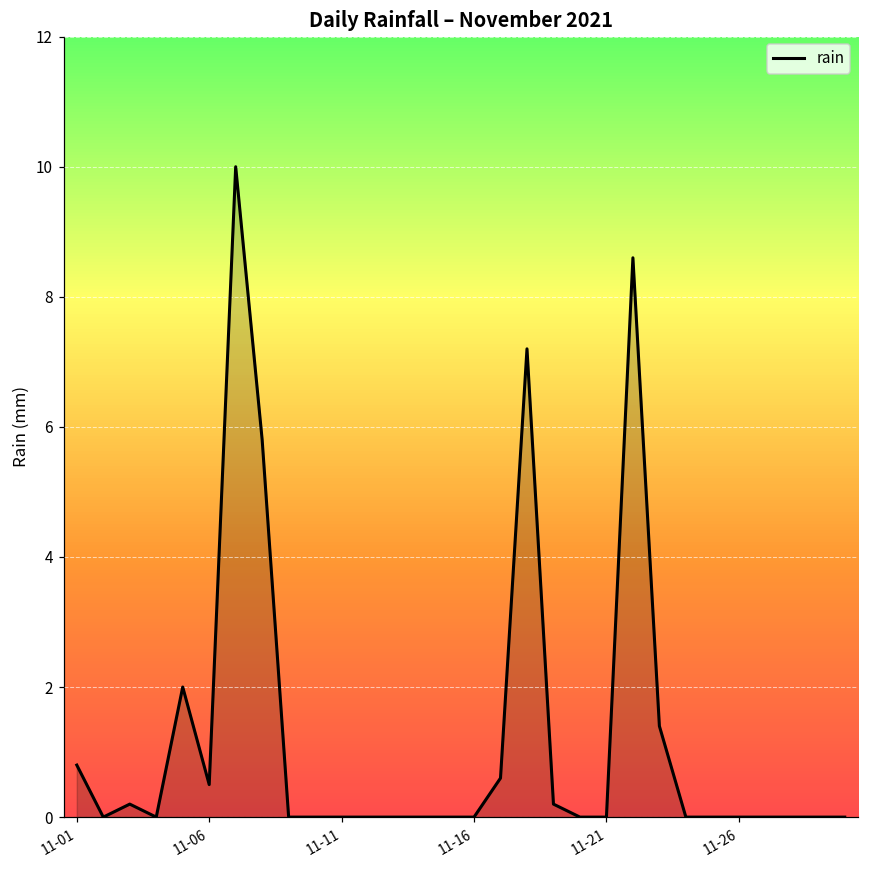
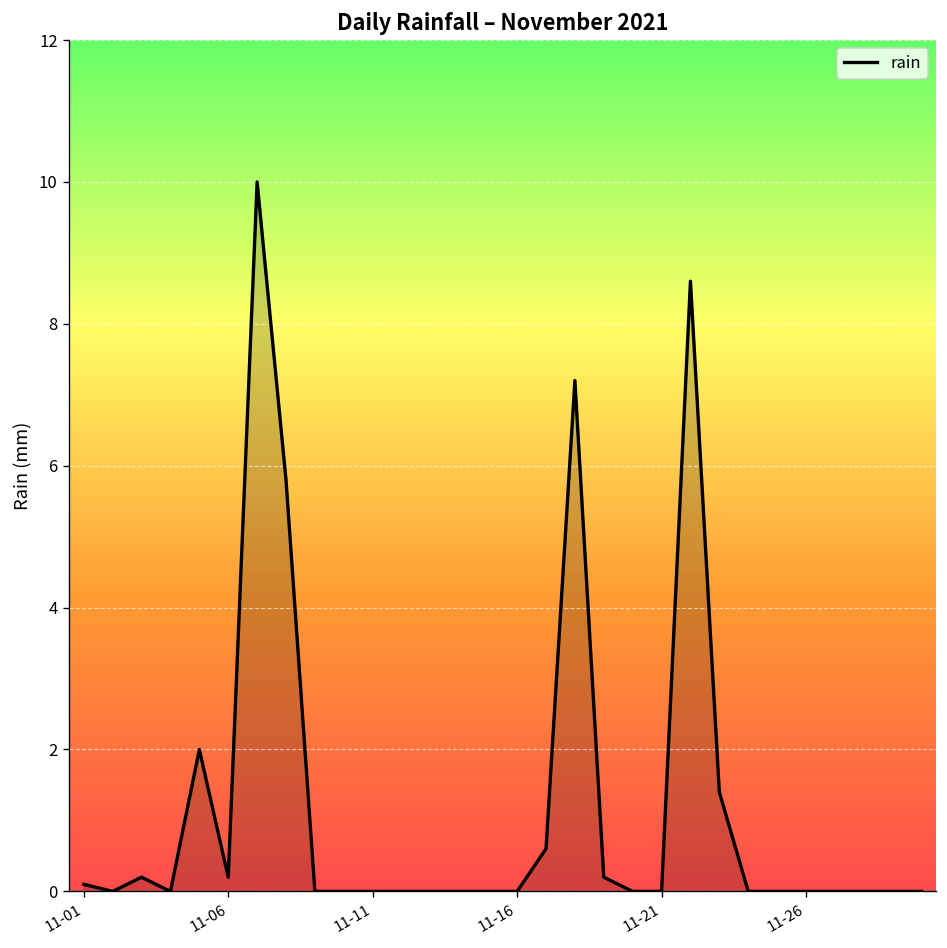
  {
-   "11-01": 0.8,
-   "11-06": 0.5,
+   "11-01": 0.1,
+   "11-06": 0.2,
    "11-11": 0.0,
    "11-16": 0.0,
    "11-21": 0.0,
    "11-26": 0.0
  }
